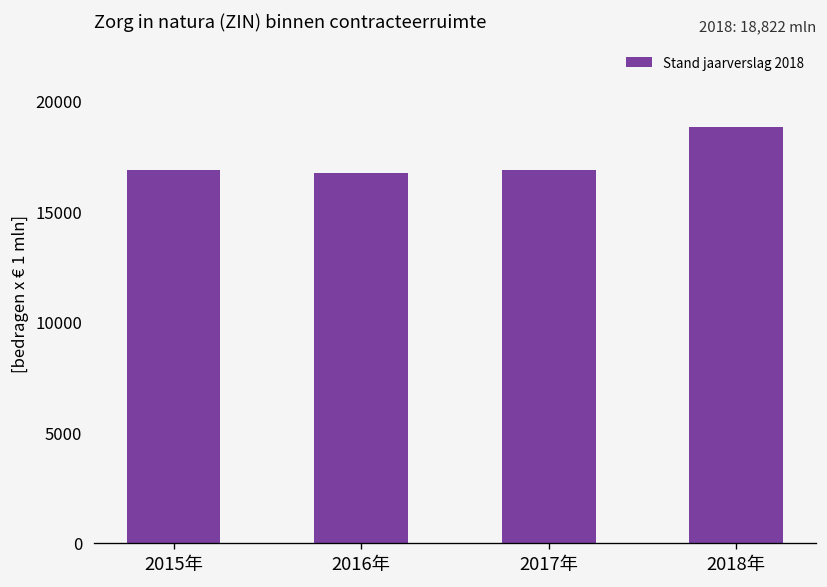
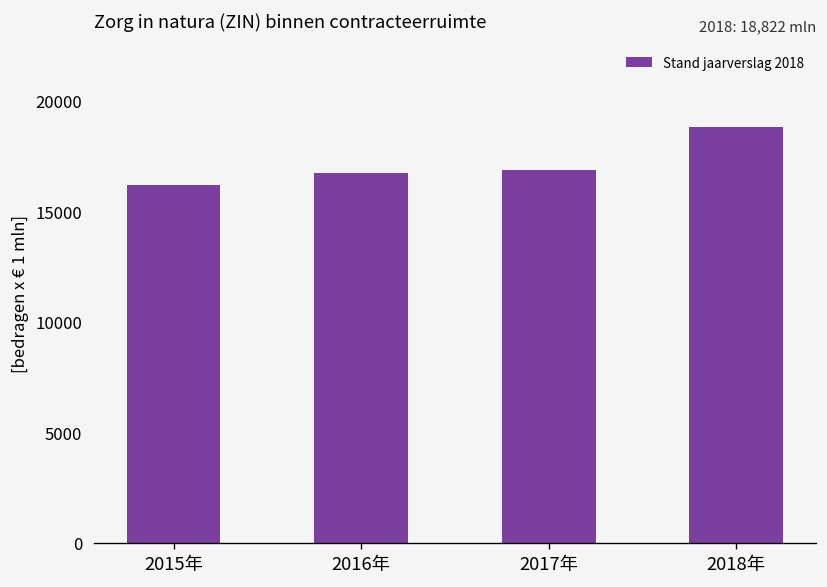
  {
-   "2015年": 16900,
+   "2015年": 16200,
    "2016年": 16800,
    "2017年": 16900,
    "2018年": 18800
  }
